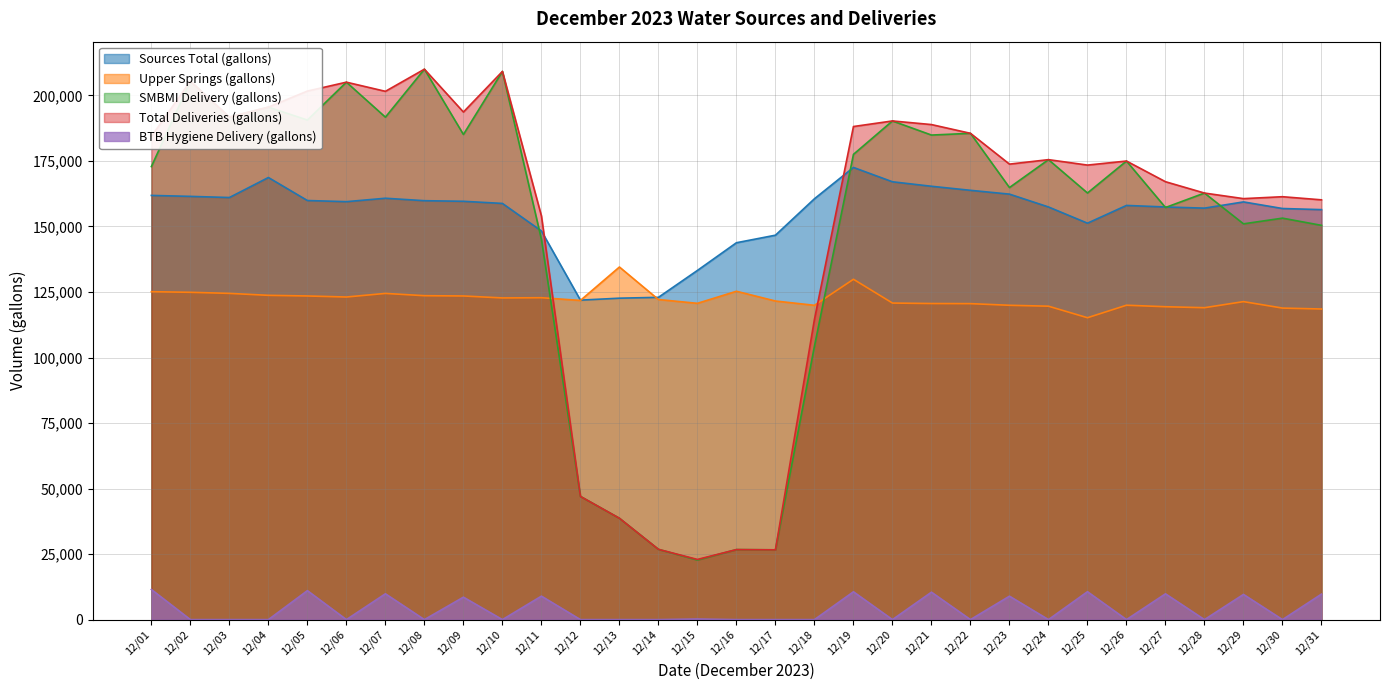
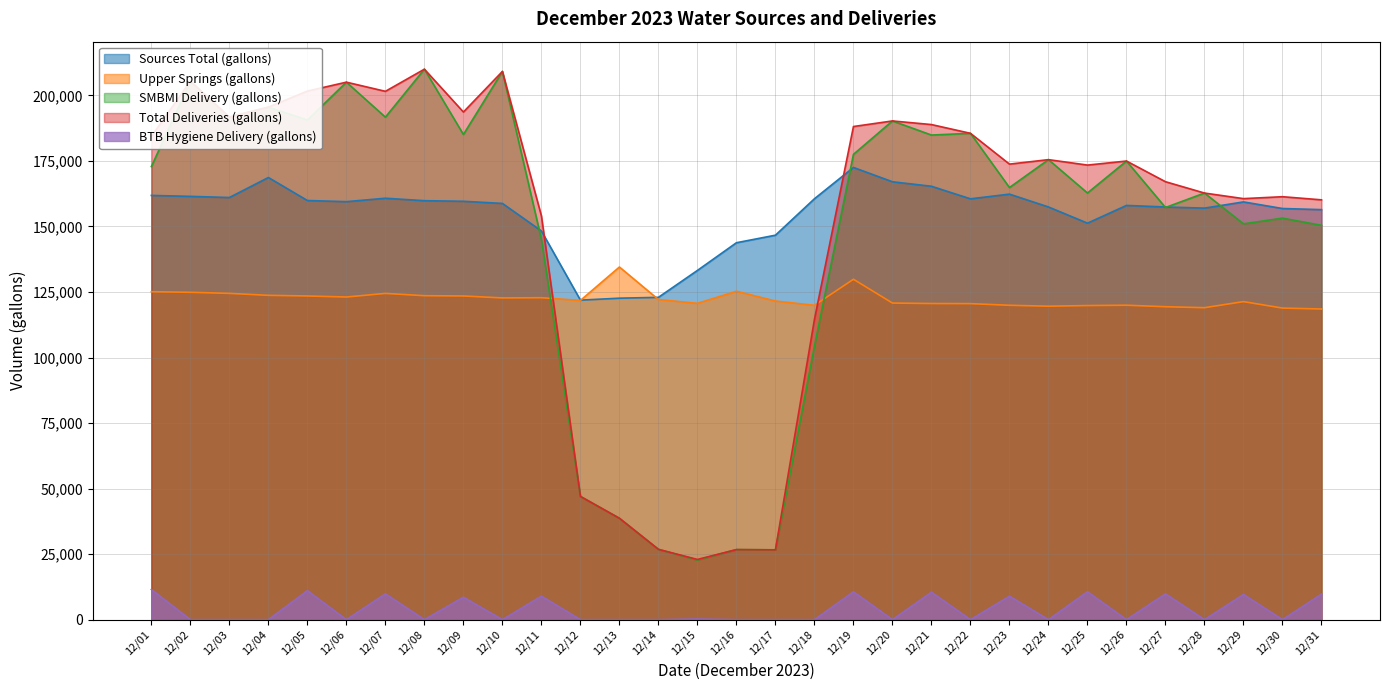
  {
    "Sources Total (gallons)": {
      "12/01": "162,000",
      "12/02": "161,000",
      "12/03": "161,000",
      "12/04": "169,000",
      "12/05": "160,000",
      "12/06": "159,000",
      "12/07": "161,000",
      "12/08": "160,000",
      "12/09": "160,000",
      "12/10": "159,000",
      "12/11": "148,000",
      "12/13": "123,000",
      "12/15": "133,000",
      "12/16": "144,000",
      "12/17": "147,000",
      "12/18": "161,000",
      "12/19": "173,000",
      "12/20": "167,000",
      "12/21": "165,000",
-     "12/22": "164,000",
+     "12/22": "161,000",
      "12/23": "162,000",
      "12/24": "157,000",
      "12/25": "151,000",
      "12/26": "158,000",
      "12/28": "157,000",
      "12/29": "159,000",
      "12/30": "157,000",
      "12/31": "156,000"
    },
    "Upper Springs (gallons)": {
      "12/01": "125,000",
      "12/02": "125,000",
      "12/03": "124,000",
      "12/04": "124,000",
      "12/05": "123,000",
      "12/06": "123,000",
      "12/07": "124,000",
      "12/08": "124,000",
      "12/09": "123,000",
      "12/10": "123,000",
      "12/11": "123,000",
      "12/13": "135,000",
      "12/15": "121,000",
      "12/16": "125,000",
      "12/17": "122,000",
      "12/18": "120,000",
      "12/19": "130,000",
      "12/20": "121,000",
      "12/21": "121,000",
      "12/22": "121,000",
      "12/23": "120,000",
      "12/24": "120,000",
-     "12/25": "115,000",
+     "12/25": "120,000",
      "12/26": "120,000",
      "12/27": "119,000",
      "12/28": "119,000",
      "12/29": "121,000",
      "12/30": "119,000",
      "12/31": "119,000"
    },
    "SMBMI Delivery (gallons)": {
      "12/01": "173,000",
      "12/07": "192,000",
      "12/09": "185,000",
      "12/11": "145,000",
      "12/18": "104,000",
      "12/19": "178,000",
      "12/21": "185,000",
      "12/23": "165,000",
      "12/25": "163,000",
      "12/29": "151,000",
      "12/30": "153,000",
      "12/31": "150,000"
    },
    "Total Deliveries (gallons)": {
      "12/07": "202,000",
      "12/09": "194,000",
      "12/11": "154,000",
      "12/18": "115,000",
      "12/19": "188,000",
      "12/21": "189,000",
      "12/23": "174,000",
      "12/25": "173,000",
      "12/27": "167,000",
      "12/29": "161,000",
      "12/30": "161,000",
      "12/31": "160,000"
    },
    "BTB Hygiene Delivery (gallons)": {
      "12/01": "11,000",
      "12/02": "0",
      "12/03": "0",
      "12/04": "0",
      "12/05": "11,000",
      "12/06": "0",
      "12/07": "10,000",
      "12/08": "0",
      "12/09": "9,000",
      "12/10": "0",
      "12/11": "9,000",
      "12/12": "0",
      "12/13": "0",
      "12/14": "0",
      "12/15": "0",
      "12/16": "0",
      "12/17": "0",
      "12/18": "0",
      "12/19": "11,000",
      "12/20": "0",
      "12/21": "10,000",
      "12/22": "0",
      "12/23": "9,000",
      "12/24": "0",
      "12/25": "11,000",
      "12/26": "0",
      "12/27": "10,000",
      "12/28": "0",
      "12/29": "10,000",
      "12/30": "0",
      "12/31": "10,000"
    }
  }
